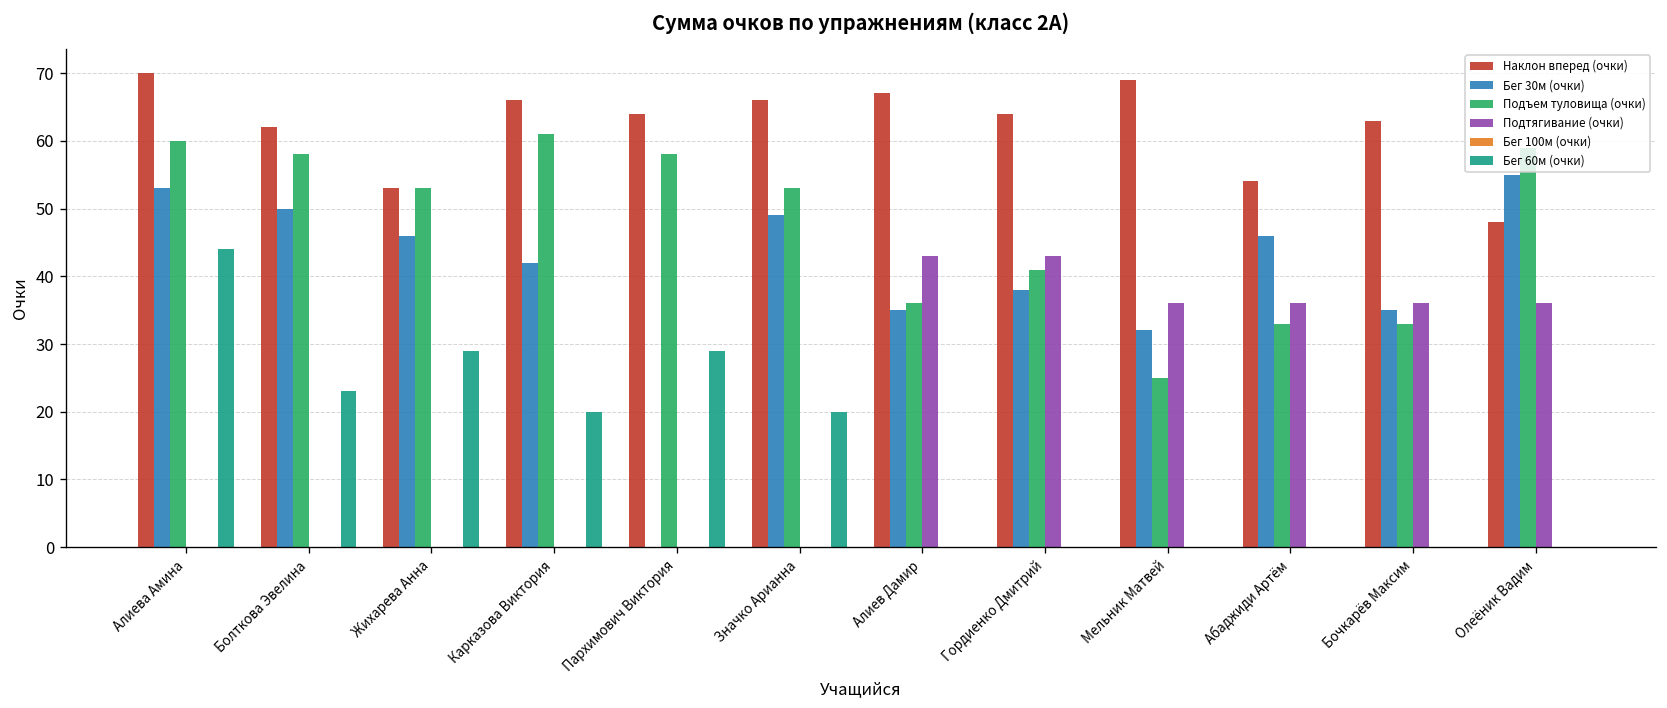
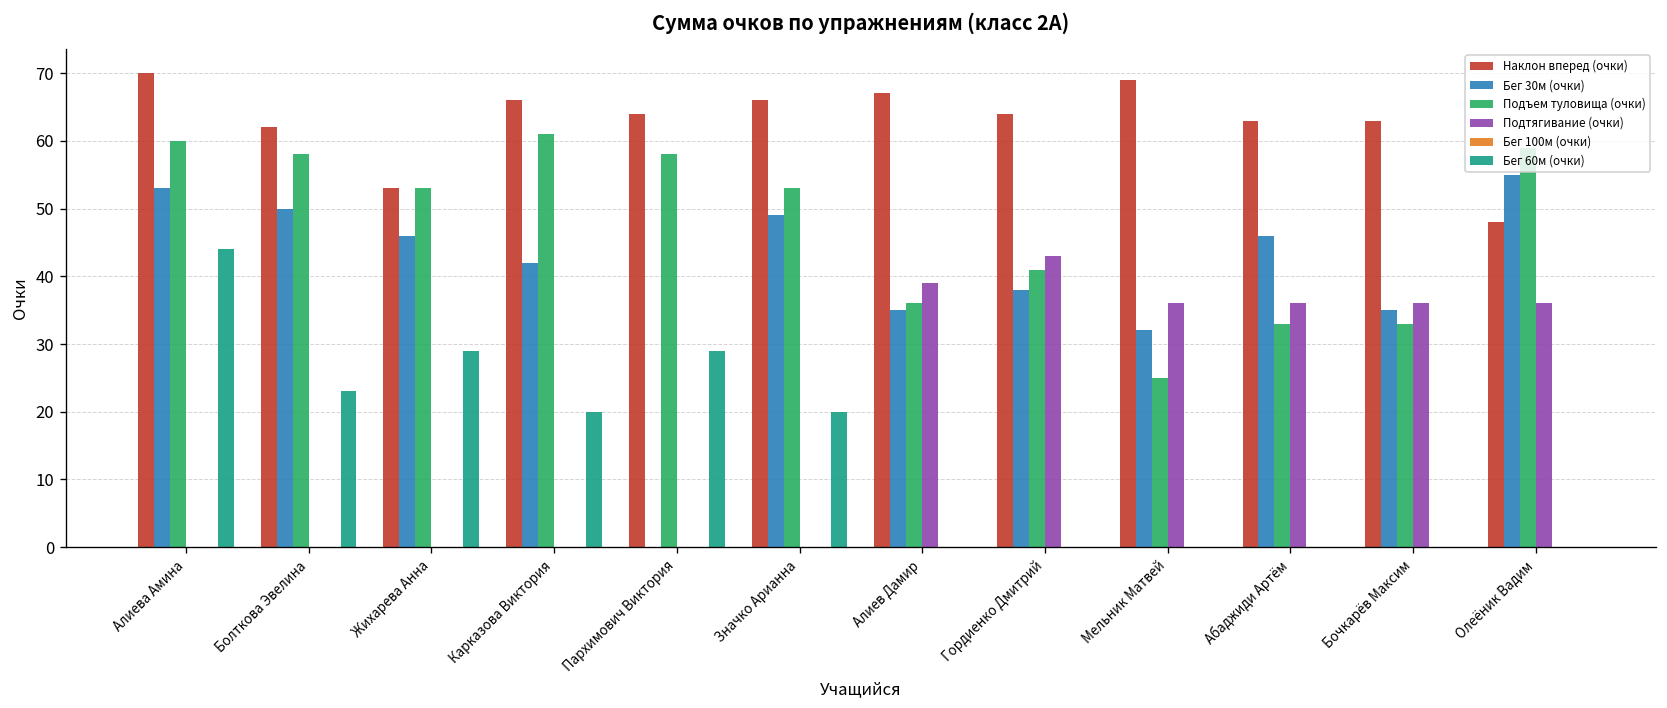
  {
    "Наклон вперед (очки)": {
      "Алиева Амина": 70,
      "Болткова Эвелина": 62,
      "Жихарева Анна": 53,
      "Карказова Виктория": 66,
      "Пархимович Виктория": 64,
      "Значко Арианна": 66,
      "Алиев Дамир": 67,
      "Гордиенко Дмитрий": 64,
      "Мельник Матвей": 69,
-     "Абаджиди Артём": 54,
+     "Абаджиди Артём": 63,
      "Бочкарёв Максим": 63,
      "Олеёник Вадим": 48
    },
    "Бег 30м (очки)": {
      "Алиева Амина": 53,
      "Болткова Эвелина": 50,
      "Жихарева Анна": 46,
      "Карказова Виктория": 42,
      "Пархимович Виктория": 0,
      "Значко Арианна": 49,
      "Алиев Дамир": 35,
      "Гордиенко Дмитрий": 38,
      "Мельник Матвей": 32,
      "Абаджиди Артём": 46,
      "Бочкарёв Максим": 35,
      "Олеёник Вадим": 55
    },
    "Подтягивание (очки)": {
      "Алиева Амина": 0,
      "Болткова Эвелина": 0,
      "Жихарева Анна": 0,
      "Карказова Виктория": 0,
      "Пархимович Виктория": 0,
      "Значко Арианна": 0,
-     "Алиев Дамир": 43,
+     "Алиев Дамир": 39,
      "Гордиенко Дмитрий": 43,
      "Мельник Матвей": 36,
      "Абаджиди Артём": 36,
      "Бочкарёв Максим": 36,
      "Олеёник Вадим": 36
    },
    "Бег 100м (очки)": {
      "Алиева Амина": 0,
      "Болткова Эвелина": 0,
      "Жихарева Анна": 0,
      "Карказова Виктория": 0,
      "Пархимович Виктория": 0,
      "Значко Арианна": 0,
      "Алиев Дамир": 0,
      "Гордиенко Дмитрий": 0,
      "Мельник Матвей": 0,
      "Абаджиди Артём": 0,
      "Бочкарёв Максим": 0,
      "Олеёник Вадим": 0
    }
  }
